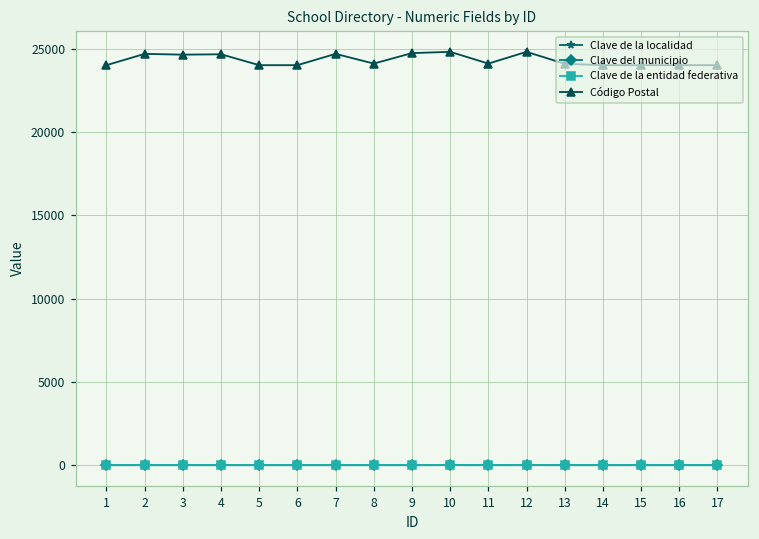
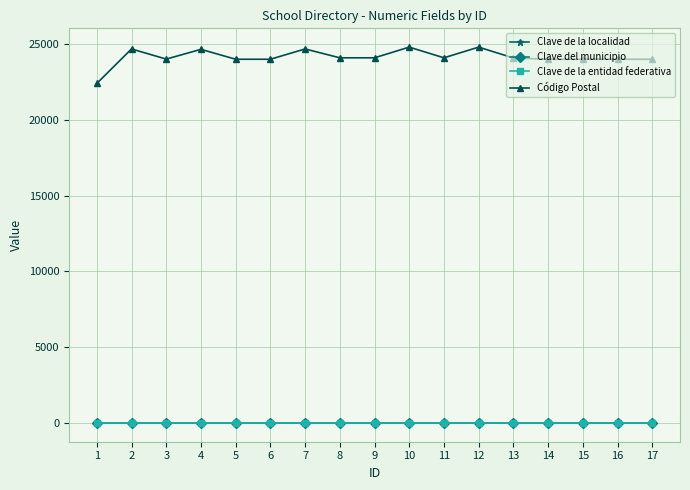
  {
    "Clave de la entidad federativa": {
      "1": 0,
      "2": 0,
      "3": 0,
      "4": 0,
      "5": 0,
      "6": 0,
      "7": 0,
      "8": 0,
      "9": 0,
      "10": 0,
      "11": 0,
      "12": 0,
      "13": 0,
      "14": 0,
      "15": 0,
      "16": 0,
      "17": 0
    },
    "Código Postal": {
-     "1": 24000,
+     "1": 22400,
      "2": 24700,
-     "3": 24600,
+     "3": 24000,
      "4": 24700,
      "5": 24000,
      "6": 24000,
      "7": 24700,
      "8": 24100,
-     "9": 24700,
+     "9": 24100,
      "10": 24800,
      "11": 24100,
      "12": 24800
    }
  }
